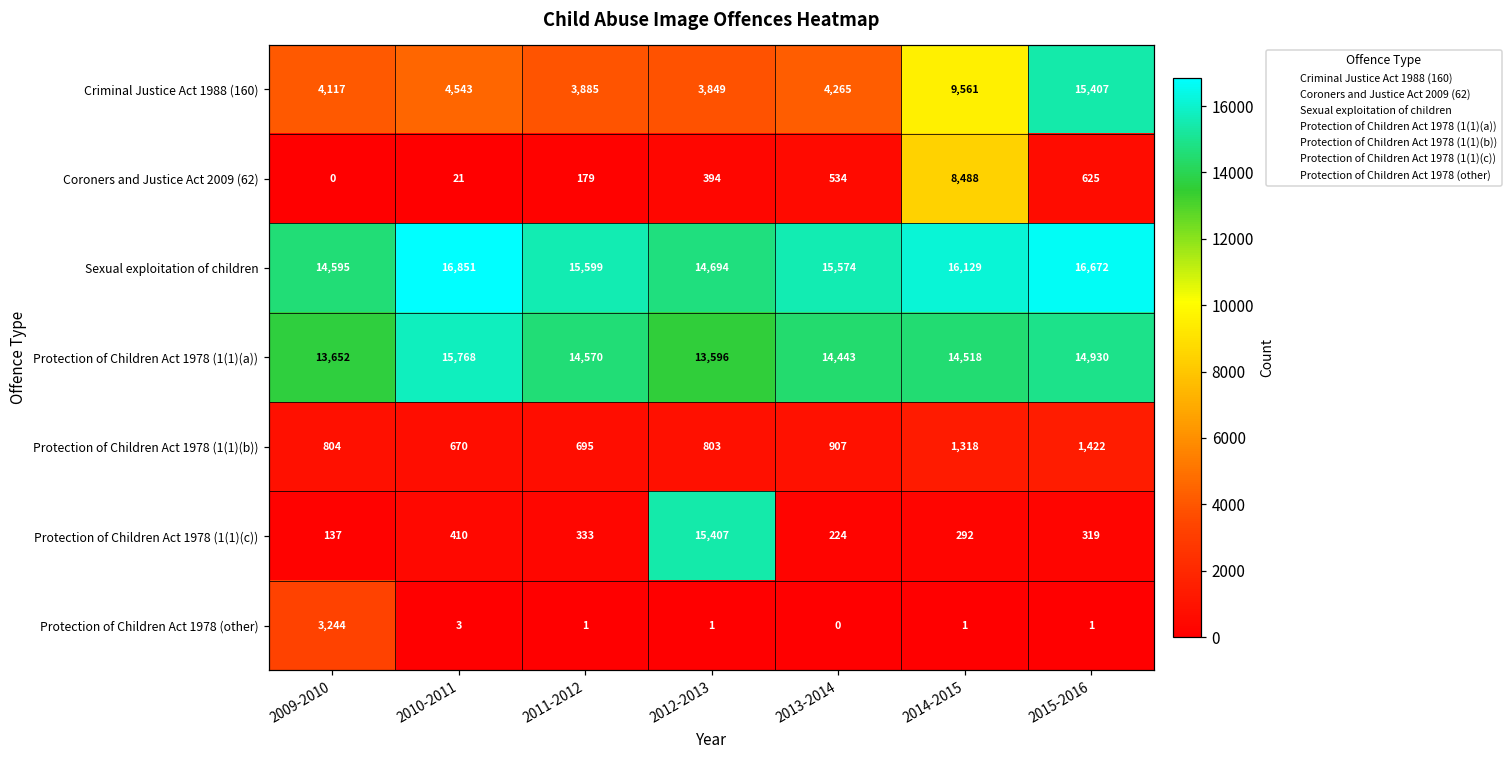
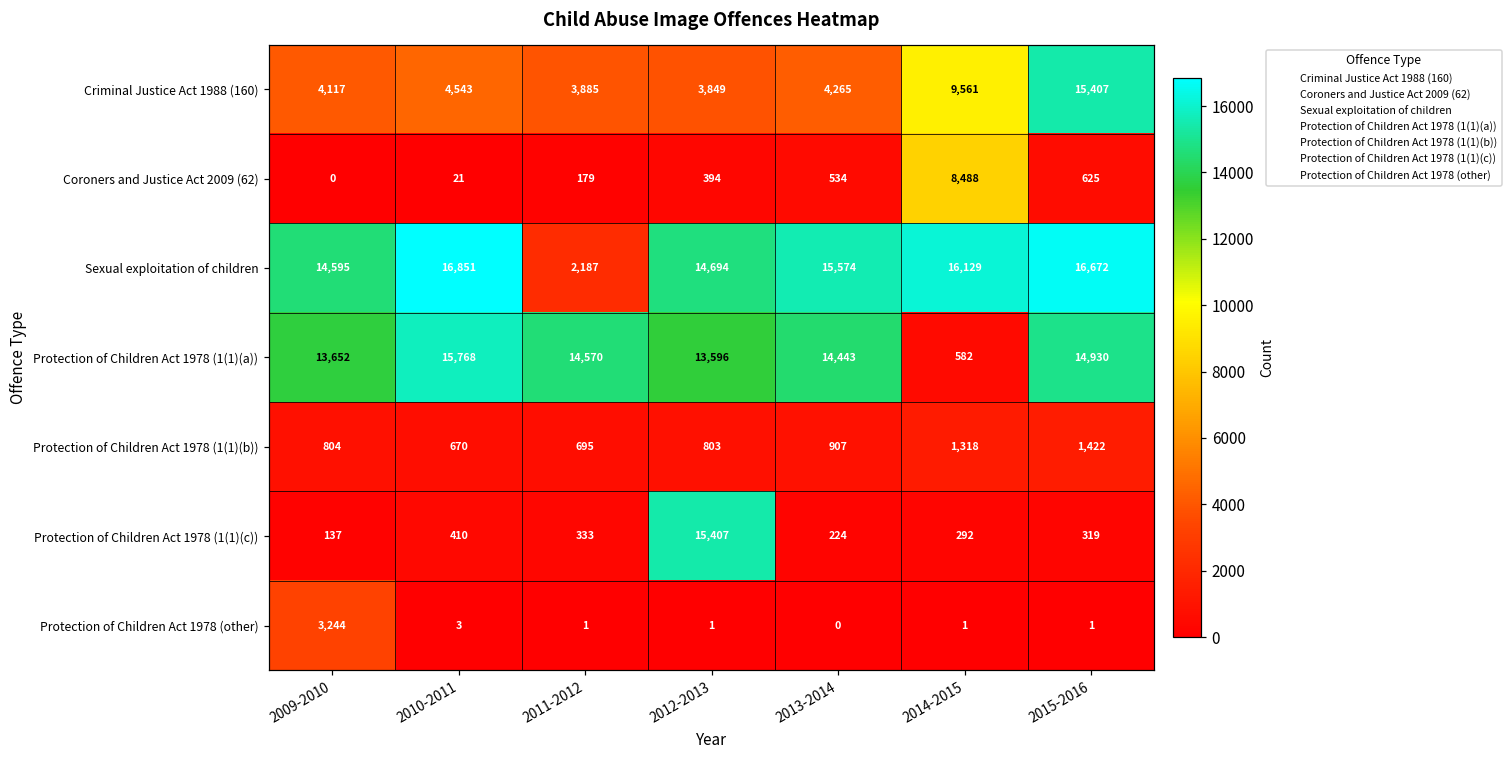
  {
    "Criminal Justice Act 1988 (160)": {
      "2009-2010": "4,117",
      "2010-2011": "4,543",
      "2011-2012": "3,885",
      "2012-2013": "3,849",
      "2013-2014": "4,265",
      "2014-2015": "9,561",
      "2015-2016": "15,407"
    },
    "Coroners and Justice Act 2009 (62)": {
      "2009-2010": "0",
      "2010-2011": "21",
      "2011-2012": "179",
      "2012-2013": "394",
      "2013-2014": "534",
      "2014-2015": "8,488",
      "2015-2016": "625"
    },
    "Sexual exploitation of children": {
      "2009-2010": "14,595",
      "2010-2011": "16,851",
-     "2011-2012": "15,599",
+     "2011-2012": "2,187",
      "2012-2013": "14,694",
      "2013-2014": "15,574",
      "2014-2015": "16,129",
      "2015-2016": "16,672"
    },
    "Protection of Children Act 1978 (1(1)(a))": {
      "2009-2010": "13,652",
      "2010-2011": "15,768",
      "2011-2012": "14,570",
      "2012-2013": "13,596",
      "2013-2014": "14,443",
-     "2014-2015": "14,518",
+     "2014-2015": "582",
      "2015-2016": "14,930"
    },
    "Protection of Children Act 1978 (1(1)(b))": {
      "2009-2010": "804",
      "2010-2011": "670",
      "2011-2012": "695",
      "2012-2013": "803",
      "2013-2014": "907",
      "2014-2015": "1,318",
      "2015-2016": "1,422"
    },
    "Protection of Children Act 1978 (1(1)(c))": {
      "2009-2010": "137",
      "2010-2011": "410",
      "2011-2012": "333",
      "2012-2013": "15,407",
      "2013-2014": "224",
      "2014-2015": "292",
      "2015-2016": "319"
    },
    "Protection of Children Act 1978 (other)": {
      "2009-2010": "3,244",
      "2010-2011": "3",
      "2011-2012": "1",
      "2012-2013": "1",
      "2013-2014": "0",
      "2014-2015": "1",
      "2015-2016": "1"
    }
  }
